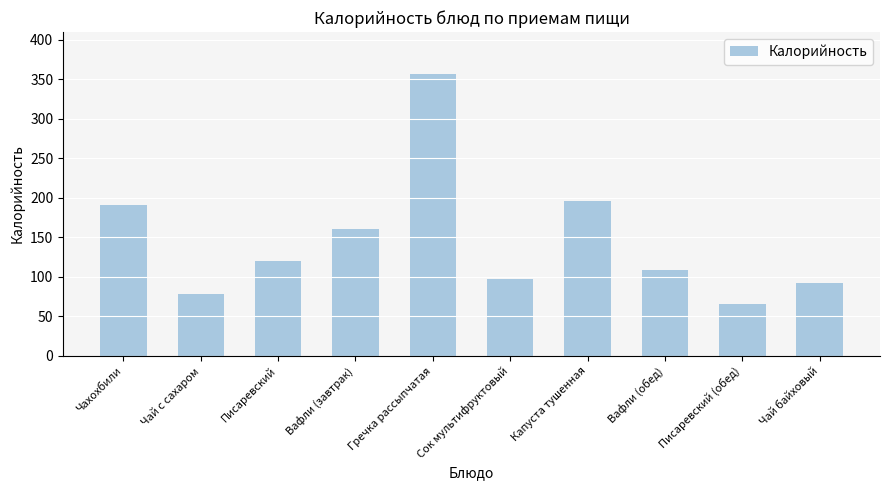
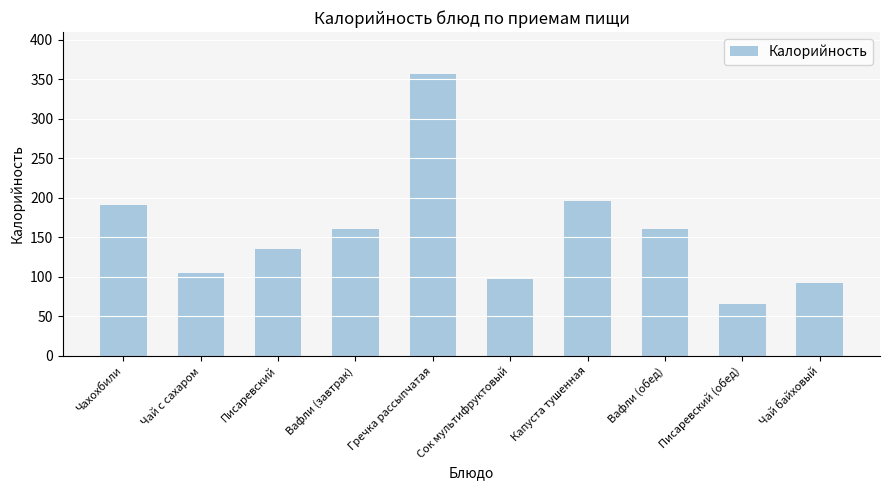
  {
    "Чахохбили": 190,
-   "Чай с сахаром": 80,
-   "Писаревский": 120,
+   "Чай с сахаром": 110,
+   "Писаревский": 140,
    "Вафли (завтрак)": 160,
    "Гречка рассыпчатая": 360,
    "Сок мультифруктовый": 100,
    "Капуста тушенная": 200,
-   "Вафли (обед)": 110,
+   "Вафли (обед)": 160,
    "Писаревский (обед)": 70,
    "Чай байховый": 90
  }
